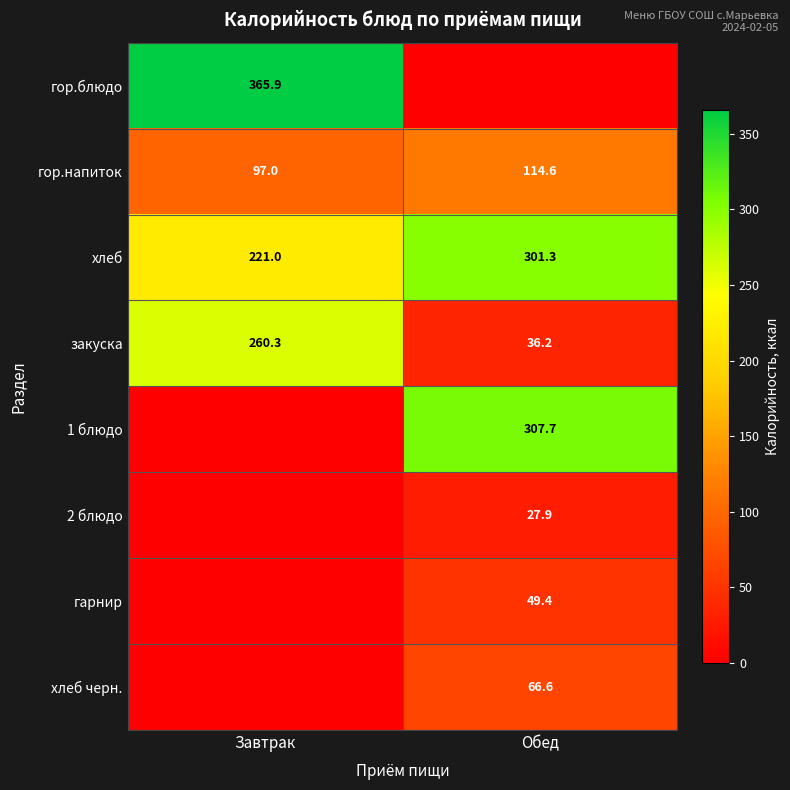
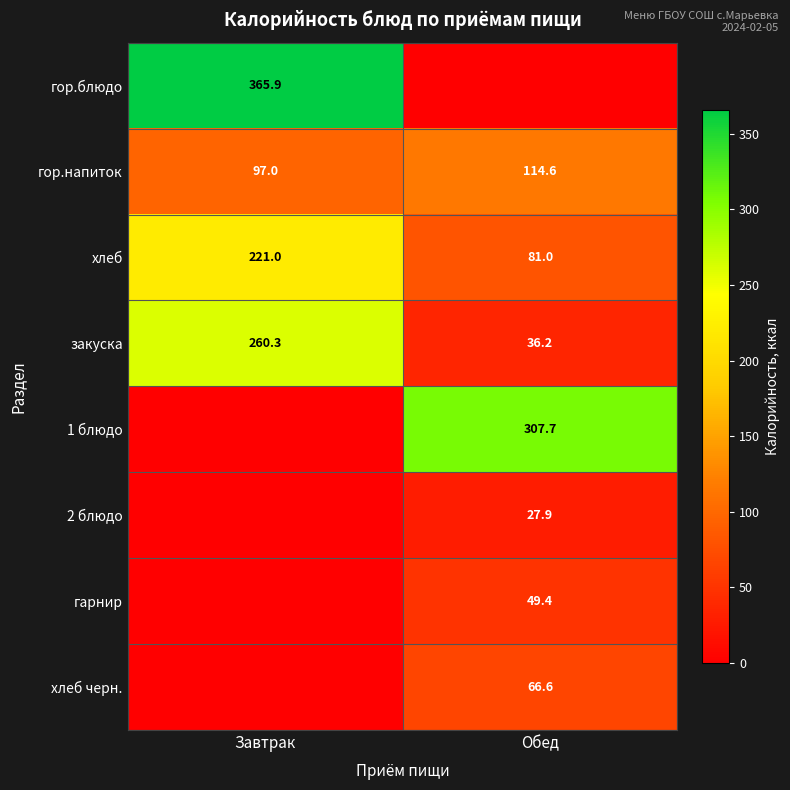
  {
    "гор.блюдо": {
      "Завтрак": 365.9
    },
    "гор.напиток": {
      "Завтрак": 97.0,
      "Обед": 114.6
    },
    "хлеб": {
      "Завтрак": 221.0,
-     "Обед": 301.3
+     "Обед": 81.0
    },
    "закуска": {
      "Завтрак": 260.3,
      "Обед": 36.2
    },
    "1 блюдо": {
      "Обед": 307.7
    },
    "2 блюдо": {
      "Обед": 27.9
    },
    "гарнир": {
      "Обед": 49.4
    },
    "хлеб черн.": {
      "Обед": 66.6
    }
  }
